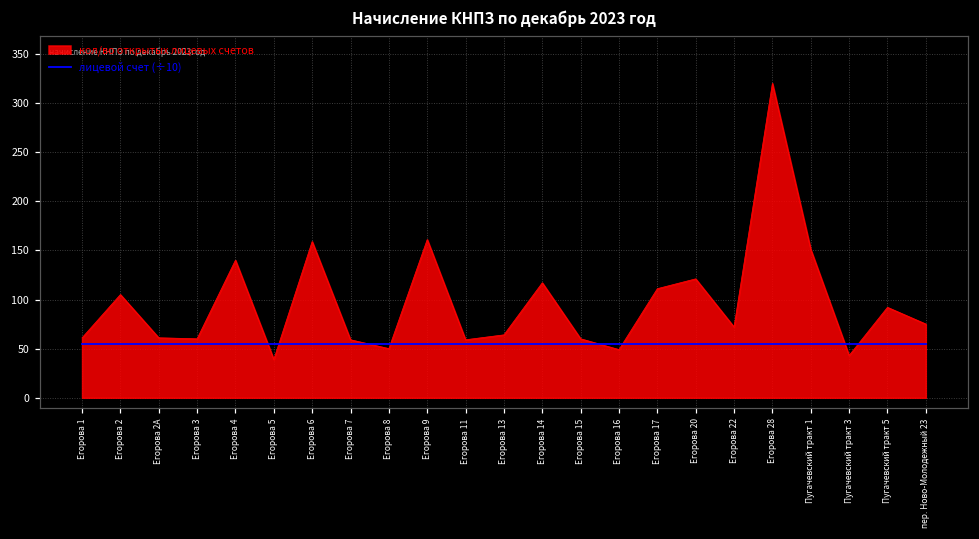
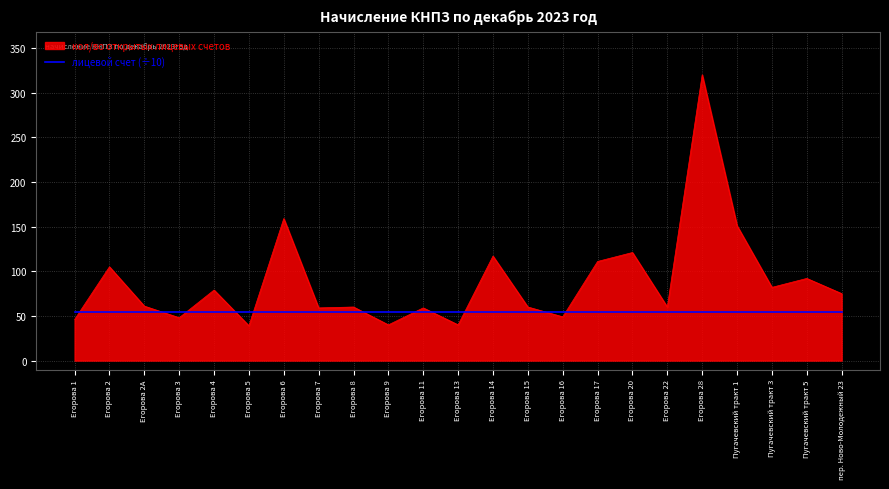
  {
    "кол/во открытых лицевых счетов": {
-     "Егорова 1": 60,
+     "Егорова 1": 50,
      "Егорова 2": 110,
      "Егорова 2А": 60,
-     "Егорова 3": 60,
-     "Егорова 4": 140,
+     "Егорова 3": 50,
+     "Егорова 4": 80,
      "Егорова 5": 40,
      "Егорова 6": 160,
      "Егорова 7": 60,
-     "Егорова 8": 50,
-     "Егорова 9": 160,
+     "Егорова 8": 60,
+     "Егорова 9": 40,
      "Егорова 11": 60,
-     "Егорова 13": 60,
+     "Егорова 13": 40,
      "Егорова 14": 120,
      "Егорова 15": 60,
      "Егорова 16": 50,
      "Егорова 17": 110,
      "Егорова 20": 120,
-     "Егорова 22": 70,
+     "Егорова 22": 60,
      "Егорова 28": 320,
      "Пугачевский тракт 1": 150,
-     "Пугачевский тракт 3": 40,
+     "Пугачевский тракт 3": 80,
      "Пугачевский тракт 5": 90,
      "пер. Ново-Молодежный 23": 80
    },
    "лицевой счет (÷10)": {
      "Егорова 1": 50,
      "Егорова 2": 50,
      "Егорова 2А": 50,
      "Егорова 3": 50,
      "Егорова 4": 50,
      "Егорова 5": 50,
      "Егорова 6": 50,
      "Егорова 7": 50,
      "Егорова 8": 50,
      "Егорова 9": 50,
      "Егорова 11": 50,
      "Егорова 13": 50,
      "Егорова 14": 50,
      "Егорова 15": 50,
      "Егорова 16": 50,
      "Егорова 17": 50,
      "Егорова 20": 50,
      "Егорова 22": 50,
      "Егорова 28": 50,
      "Пугачевский тракт 1": 50,
      "Пугачевский тракт 3": 50,
      "Пугачевский тракт 5": 50,
      "пер. Ново-Молодежный 23": 50
    }
  }
